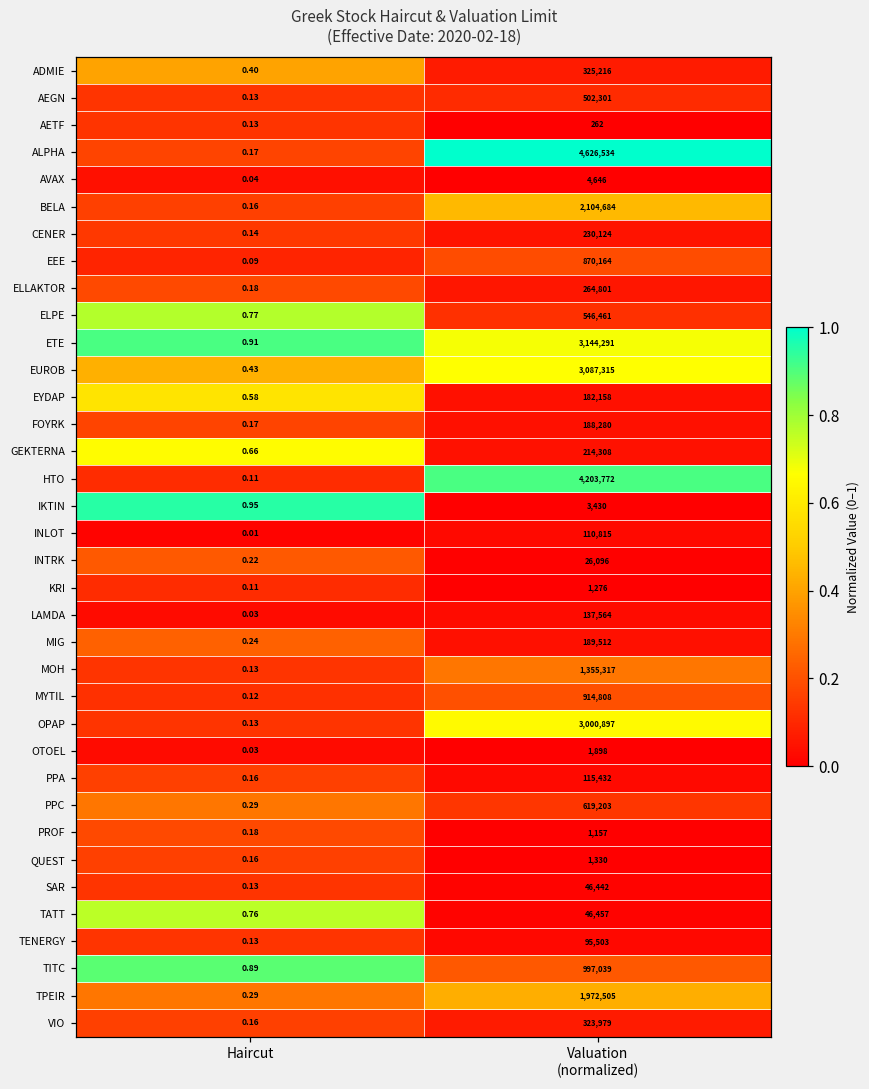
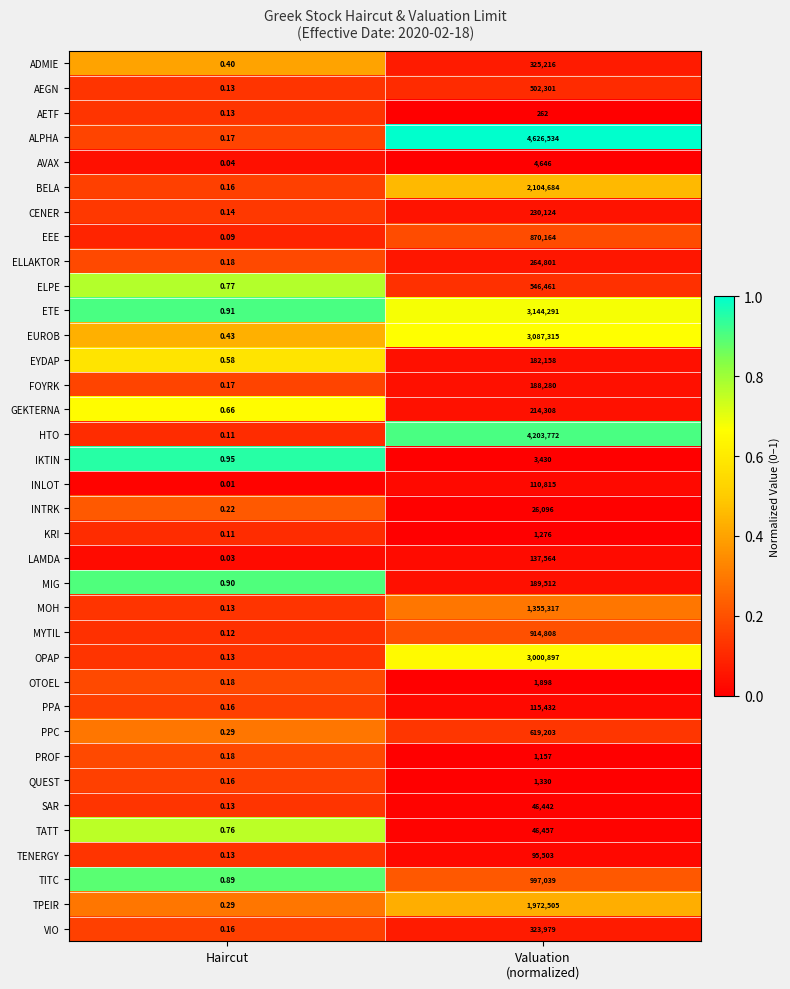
  {
    "ADMIE": {
      "Haircut": "0.40",
      "Valuation (normalized)": "325,216"
    },
    "AEGN": {
      "Haircut": "0.13",
      "Valuation (normalized)": "502,301"
    },
    "AETF": {
      "Haircut": "0.13",
      "Valuation (normalized)": "262"
    },
    "ALPHA": {
      "Haircut": "0.17",
      "Valuation (normalized)": "4,626,534"
    },
    "AVAX": {
      "Haircut": "0.04",
      "Valuation (normalized)": "4,646"
    },
    "BELA": {
      "Haircut": "0.16",
      "Valuation (normalized)": "2,104,684"
    },
    "CENER": {
      "Haircut": "0.14",
      "Valuation (normalized)": "230,124"
    },
    "EEE": {
      "Haircut": "0.09",
      "Valuation (normalized)": "870,164"
    },
    "ELLAKTOR": {
      "Haircut": "0.18",
      "Valuation (normalized)": "264,801"
    },
    "ELPE": {
      "Haircut": "0.77",
      "Valuation (normalized)": "546,461"
    },
    "ETE": {
      "Haircut": "0.91",
      "Valuation (normalized)": "3,144,291"
    },
    "EUROB": {
      "Haircut": "0.43",
      "Valuation (normalized)": "3,087,315"
    },
    "EYDAP": {
      "Haircut": "0.58",
      "Valuation (normalized)": "182,158"
    },
    "FOYRK": {
      "Haircut": "0.17",
      "Valuation (normalized)": "188,280"
    },
    "GEKTERNA": {
      "Haircut": "0.66",
      "Valuation (normalized)": "214,308"
    },
    "HTO": {
      "Haircut": "0.11",
      "Valuation (normalized)": "4,203,772"
    },
    "IKTIN": {
      "Haircut": "0.95",
      "Valuation (normalized)": "3,430"
    },
    "INLOT": {
      "Haircut": "0.01",
      "Valuation (normalized)": "110,815"
    },
    "INTRK": {
      "Haircut": "0.22",
      "Valuation (normalized)": "26,096"
    },
    "KRI": {
      "Haircut": "0.11",
      "Valuation (normalized)": "1,276"
    },
    "LAMDA": {
      "Haircut": "0.03",
      "Valuation (normalized)": "137,564"
    },
    "MIG": {
-     "Haircut": "0.24",
+     "Haircut": "0.90",
      "Valuation (normalized)": "189,512"
    },
    "MOH": {
      "Haircut": "0.13",
      "Valuation (normalized)": "1,355,317"
    },
    "MYTIL": {
      "Haircut": "0.12",
      "Valuation (normalized)": "914,808"
    },
    "OPAP": {
      "Haircut": "0.13",
      "Valuation (normalized)": "3,000,897"
    },
    "OTOEL": {
-     "Haircut": "0.03",
+     "Haircut": "0.18",
      "Valuation (normalized)": "1,898"
    },
    "PPA": {
      "Haircut": "0.16",
      "Valuation (normalized)": "115,432"
    },
    "PPC": {
      "Haircut": "0.29",
      "Valuation (normalized)": "619,203"
    },
    "PROF": {
      "Haircut": "0.18",
      "Valuation (normalized)": "1,157"
    },
    "QUEST": {
      "Haircut": "0.16",
      "Valuation (normalized)": "1,330"
    },
    "SAR": {
      "Haircut": "0.13",
      "Valuation (normalized)": "46,442"
    },
    "TATT": {
      "Haircut": "0.76",
      "Valuation (normalized)": "46,457"
    },
    "TENERGY": {
      "Haircut": "0.13",
      "Valuation (normalized)": "95,503"
    },
    "TITC": {
      "Haircut": "0.89",
      "Valuation (normalized)": "997,039"
    },
    "TPEIR": {
      "Haircut": "0.29",
      "Valuation (normalized)": "1,972,505"
    },
    "VIO": {
      "Haircut": "0.16",
      "Valuation (normalized)": "323,979"
    }
  }
